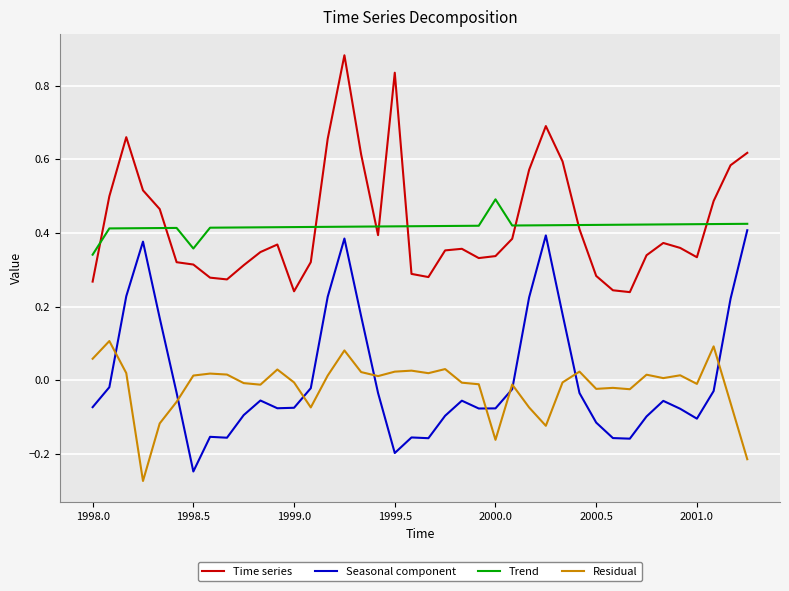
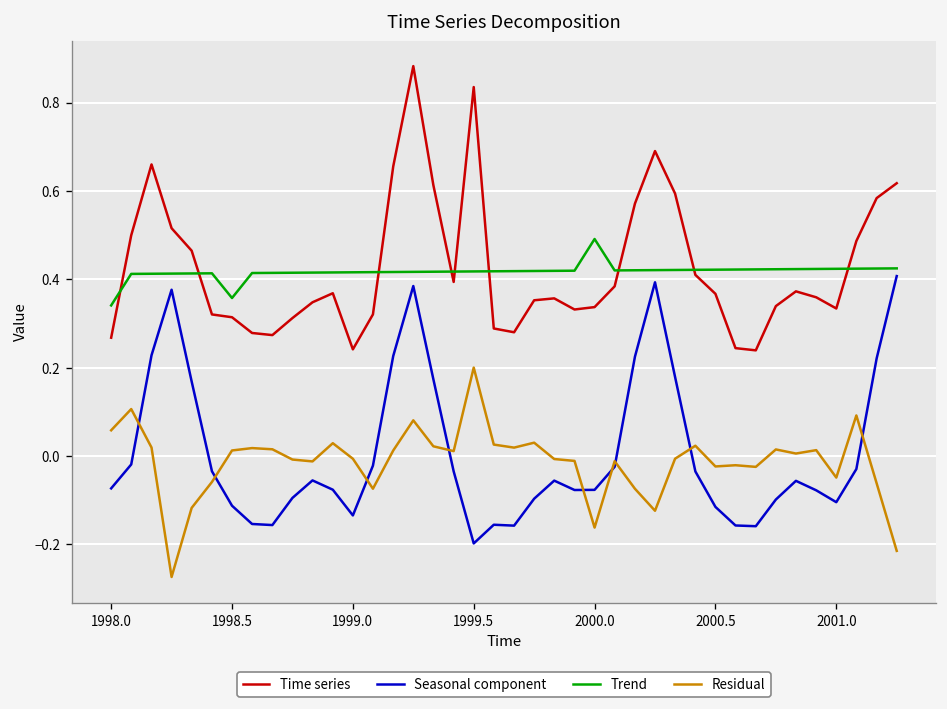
  {
    "Time series": {
      "1998.0": 0.27,
      "1998.5": 0.31,
      "1999.0": 0.24,
      "1999.5": 0.84,
      "2000.0": 0.34,
-     "2000.5": 0.28,
+     "2000.5": 0.37,
      "2001.0": 0.33
    },
    "Seasonal component": {
      "1998.0": -0.07,
-     "1998.5": -0.25,
-     "1999.0": -0.07,
+     "1998.5": -0.11,
+     "1999.0": -0.13,
      "1999.5": -0.20,
      "2000.0": -0.08,
      "2000.5": -0.12,
      "2001.0": -0.10
    },
    "Trend": {
      "1998.0": 0.34,
      "1998.5": 0.36,
      "1999.0": 0.42,
      "1999.5": 0.42,
      "2000.0": 0.49,
      "2000.5": 0.42,
      "2001.0": 0.42
    },
    "Residual": {
      "1998.0": 0.06,
      "1998.5": 0.01,
      "1999.0": -0.01,
-     "1999.5": 0.02,
+     "1999.5": 0.20,
      "2000.0": -0.16,
      "2000.5": -0.02,
-     "2001.0": -0.01
+     "2001.0": -0.05
    }
  }
